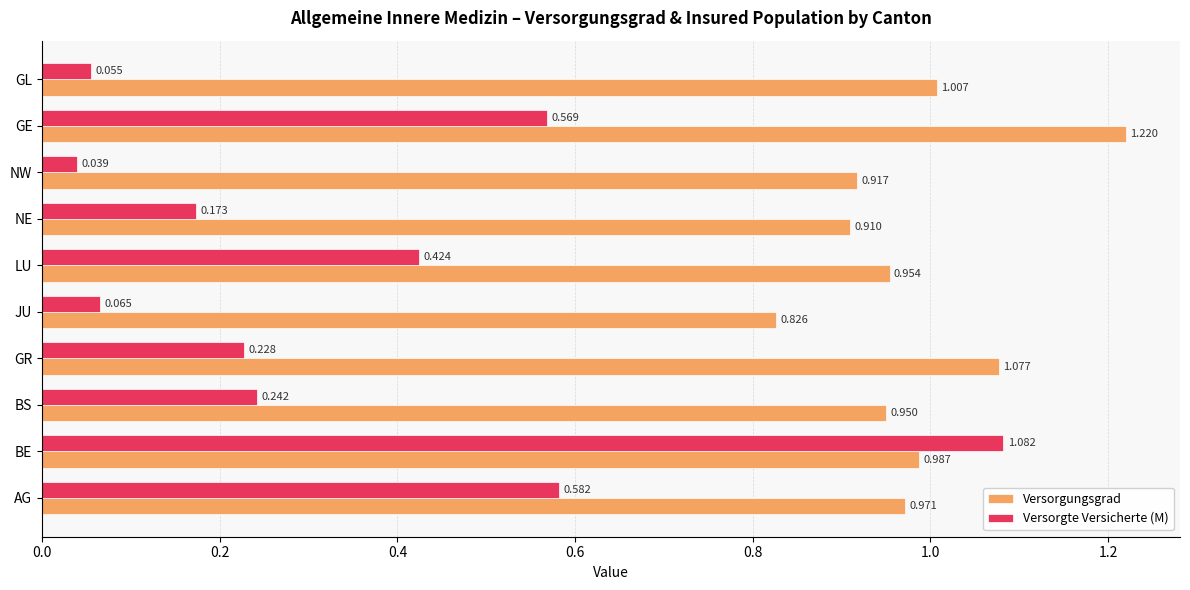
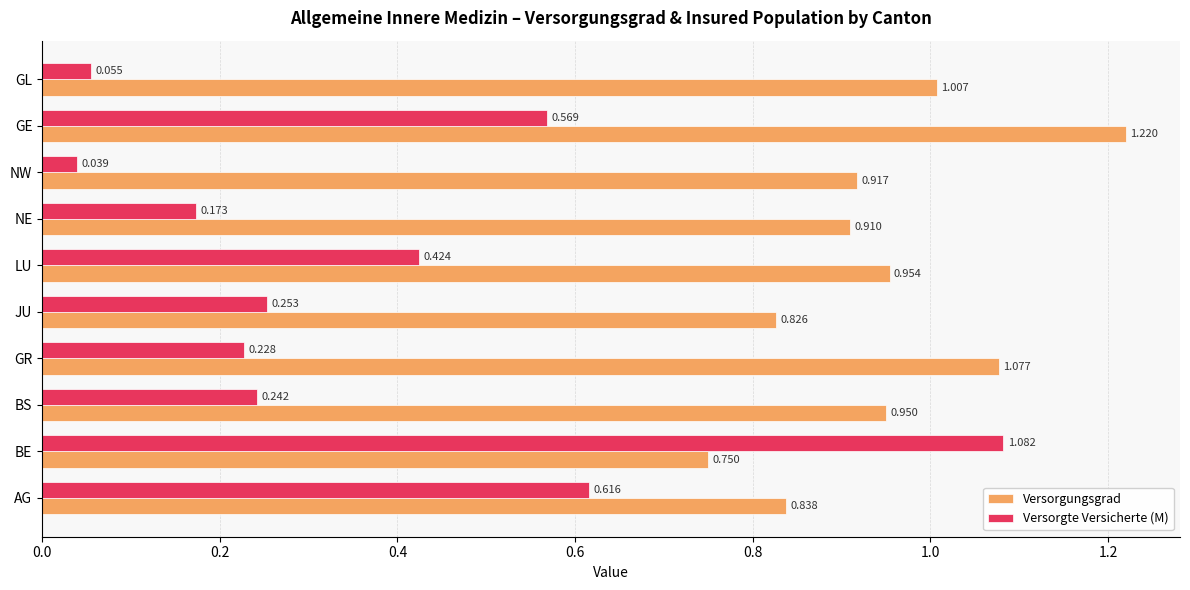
  {
    "Versorgungsgrad": {
      "GL": 1.007,
      "GE": 1.220,
      "NW": 0.917,
      "NE": 0.910,
      "LU": 0.954,
      "JU": 0.826,
      "GR": 1.077,
      "BS": 0.950,
-     "BE": 0.987,
-     "AG": 0.971
+     "BE": 0.750,
+     "AG": 0.838
    },
    "Versorgte Versicherte (M)": {
      "GL": 0.055,
      "GE": 0.569,
      "NW": 0.039,
      "NE": 0.173,
      "LU": 0.424,
-     "JU": 0.065,
+     "JU": 0.253,
      "GR": 0.228,
      "BS": 0.242,
      "BE": 1.082,
-     "AG": 0.582
+     "AG": 0.616
    }
  }
